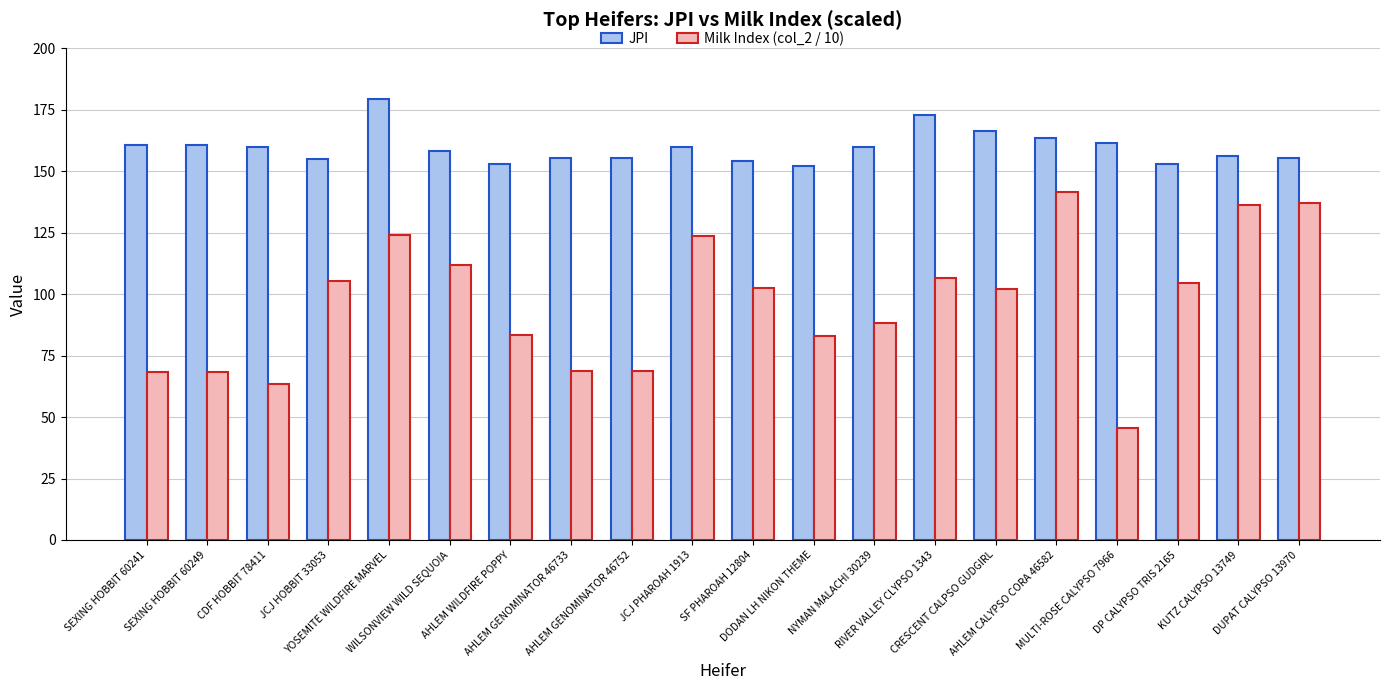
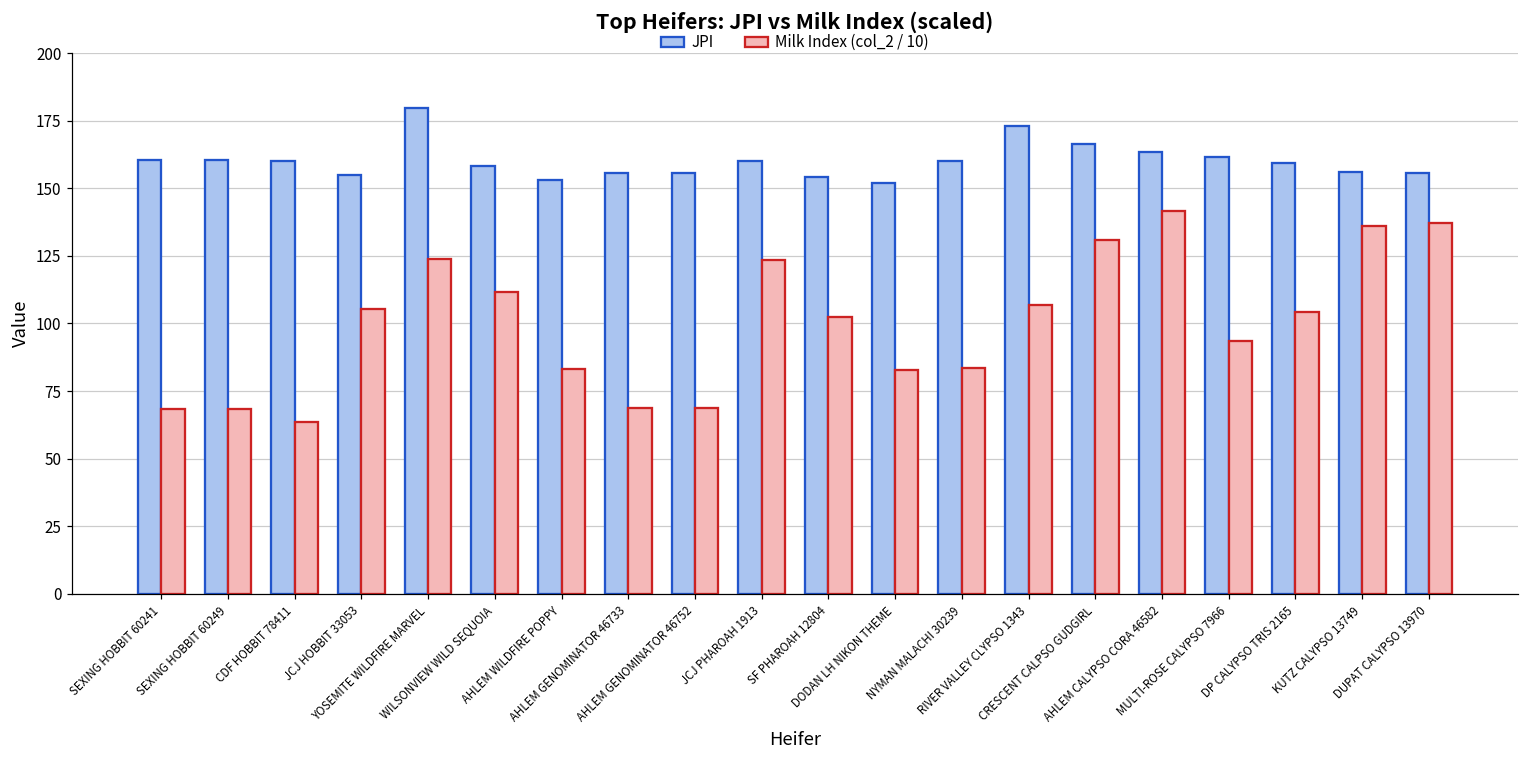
  {
    "JPI": {
      "SEXING HOBBIT 60241": 161,
      "SEXING HOBBIT 60249": 161,
      "CDF HOBBIT 78411": 160,
      "JCJ HOBBIT 33053": 155,
      "YOSEMITE WILDFIRE MARVEL": 180,
      "WILSONVIEW WILD SEQUOIA": 158,
      "AHLEM WILDFIRE POPPY": 153,
      "AHLEM GENOMINATOR 46733": 156,
      "AHLEM GENOMINATOR 46752": 156,
      "JCJ PHAROAH 1913": 160,
      "SF PHAROAH 12804": 154,
      "DODAN LH NIKON THEME": 152,
      "NYMAN MALACHI 30239": 160,
      "RIVER VALLEY CLYPSO 1343": 173,
      "CRESCENT CALPSO GUDGIRL": 167,
      "AHLEM CALYPSO CORA 46582": 164,
      "MULTI-ROSE CALYPSO 7966": 162,
-     "DP CALYPSO TRIS 2165": 153,
+     "DP CALYPSO TRIS 2165": 160,
      "KUTZ CALYPSO 13749": 156,
      "DUPAT CALYPSO 13970": 156
    },
    "Milk Index (col_2 / 10)": {
      "SEXING HOBBIT 60241": 68,
      "SEXING HOBBIT 60249": 68,
      "CDF HOBBIT 78411": 63,
      "JCJ HOBBIT 33053": 105,
      "YOSEMITE WILDFIRE MARVEL": 124,
      "WILSONVIEW WILD SEQUOIA": 112,
      "AHLEM WILDFIRE POPPY": 83,
      "AHLEM GENOMINATOR 46733": 69,
      "AHLEM GENOMINATOR 46752": 69,
      "JCJ PHAROAH 1913": 124,
      "SF PHAROAH 12804": 103,
      "DODAN LH NIKON THEME": 83,
-     "NYMAN MALACHI 30239": 88,
+     "NYMAN MALACHI 30239": 84,
      "RIVER VALLEY CLYPSO 1343": 107,
-     "CRESCENT CALPSO GUDGIRL": 102,
+     "CRESCENT CALPSO GUDGIRL": 131,
      "AHLEM CALYPSO CORA 46582": 142,
-     "MULTI-ROSE CALYPSO 7966": 45,
+     "MULTI-ROSE CALYPSO 7966": 93,
      "DP CALYPSO TRIS 2165": 104,
      "KUTZ CALYPSO 13749": 136,
      "DUPAT CALYPSO 13970": 137
    }
  }
